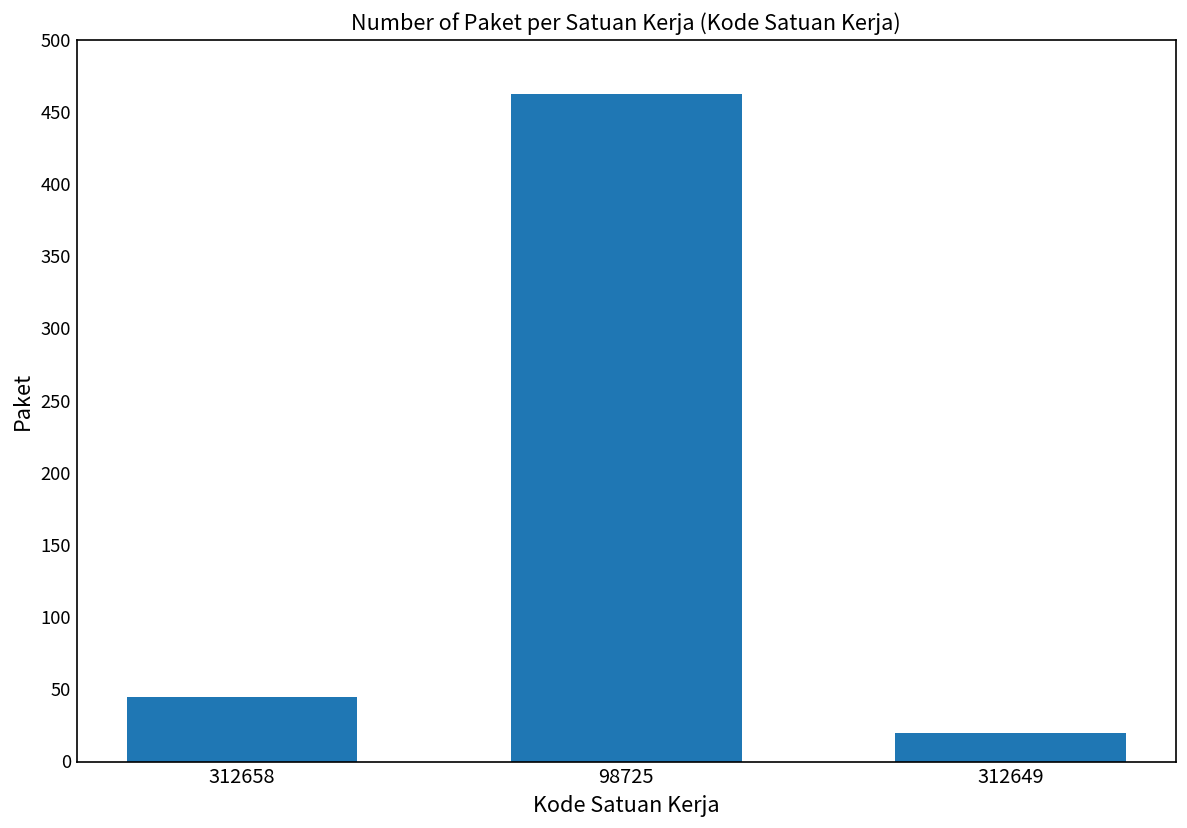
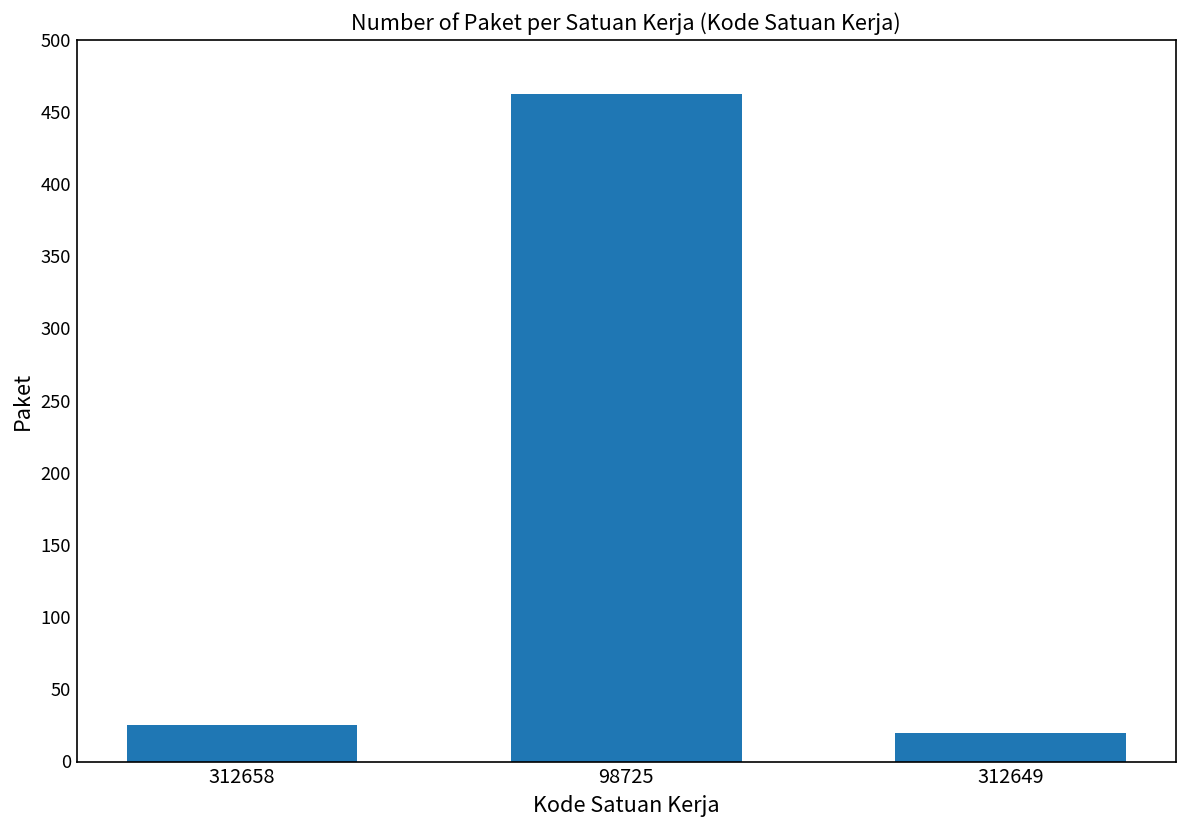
  {
-   "312658": 45,
+   "312658": 25,
    "98725": 462,
    "312649": 20
  }
